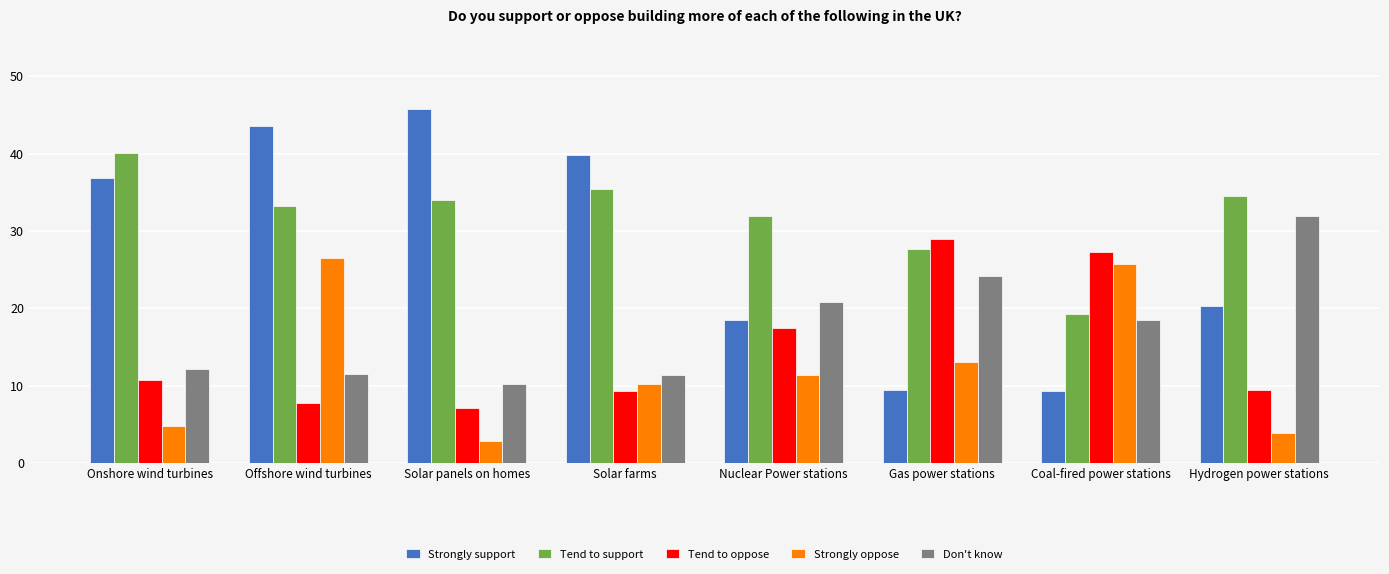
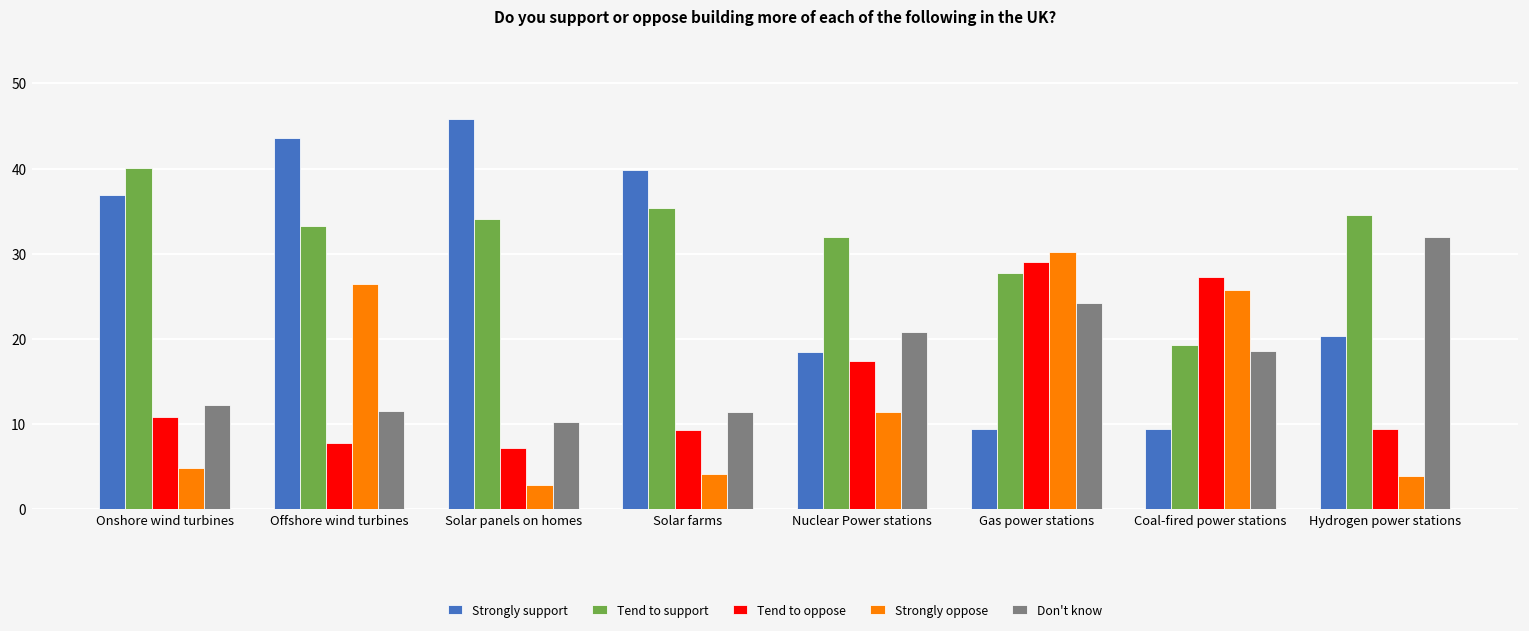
  {
    "Strongly support": {
      "Onshore wind turbines": 37,
      "Offshore wind turbines": 44,
      "Solar panels on homes": 46,
      "Solar farms": 40,
      "Nuclear Power stations": 18,
      "Gas power stations": 9,
      "Coal-fired power stations": 9,
      "Hydrogen power stations": 20
    },
    "Tend to support": {
      "Onshore wind turbines": 40,
      "Offshore wind turbines": 33,
      "Solar panels on homes": 34,
      "Solar farms": 35,
      "Nuclear Power stations": 32,
      "Gas power stations": 28,
      "Coal-fired power stations": 19,
      "Hydrogen power stations": 34
    },
    "Tend to oppose": {
      "Onshore wind turbines": 11,
      "Offshore wind turbines": 8,
      "Solar panels on homes": 7,
      "Solar farms": 9,
      "Nuclear Power stations": 17,
      "Gas power stations": 29,
      "Coal-fired power stations": 27,
      "Hydrogen power stations": 9
    },
    "Strongly oppose": {
      "Onshore wind turbines": 5,
      "Offshore wind turbines": 26,
      "Solar panels on homes": 3,
-     "Solar farms": 10,
+     "Solar farms": 4,
      "Nuclear Power stations": 11,
-     "Gas power stations": 13,
+     "Gas power stations": 30,
      "Coal-fired power stations": 26,
      "Hydrogen power stations": 4
    },
    "Don't know": {
      "Onshore wind turbines": 12,
      "Offshore wind turbines": 12,
      "Solar panels on homes": 10,
      "Solar farms": 11,
      "Nuclear Power stations": 21,
      "Gas power stations": 24,
      "Coal-fired power stations": 18,
      "Hydrogen power stations": 32
    }
  }
